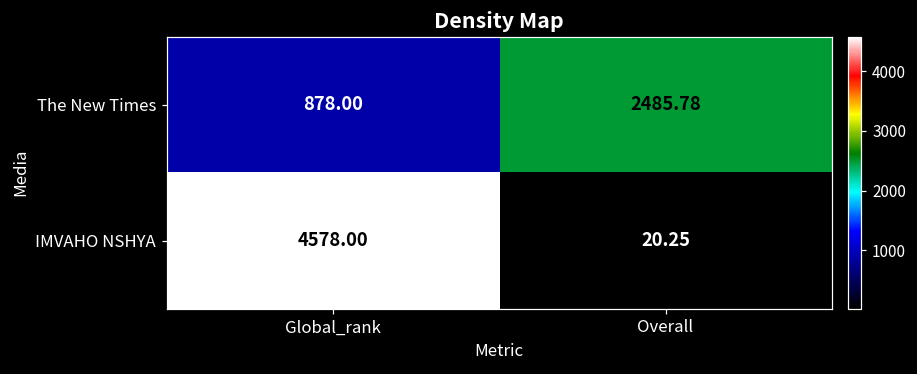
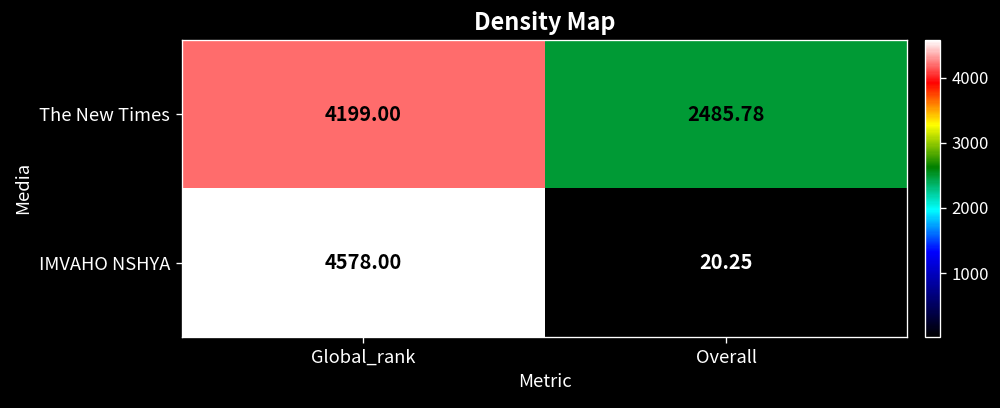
  {
    "The New Times": {
-     "Global_rank": 878.00,
+     "Global_rank": 4199.00,
      "Overall": 2485.78
    },
    "IMVAHO NSHYA": {
      "Global_rank": 4578.00,
      "Overall": 20.25
    }
  }
